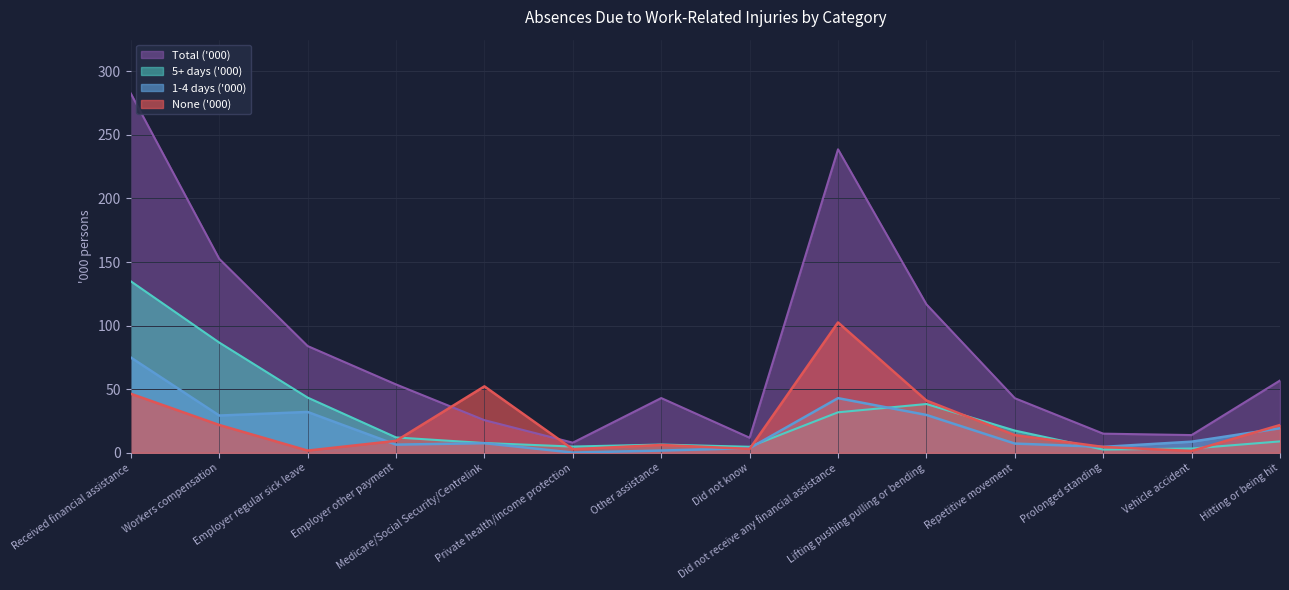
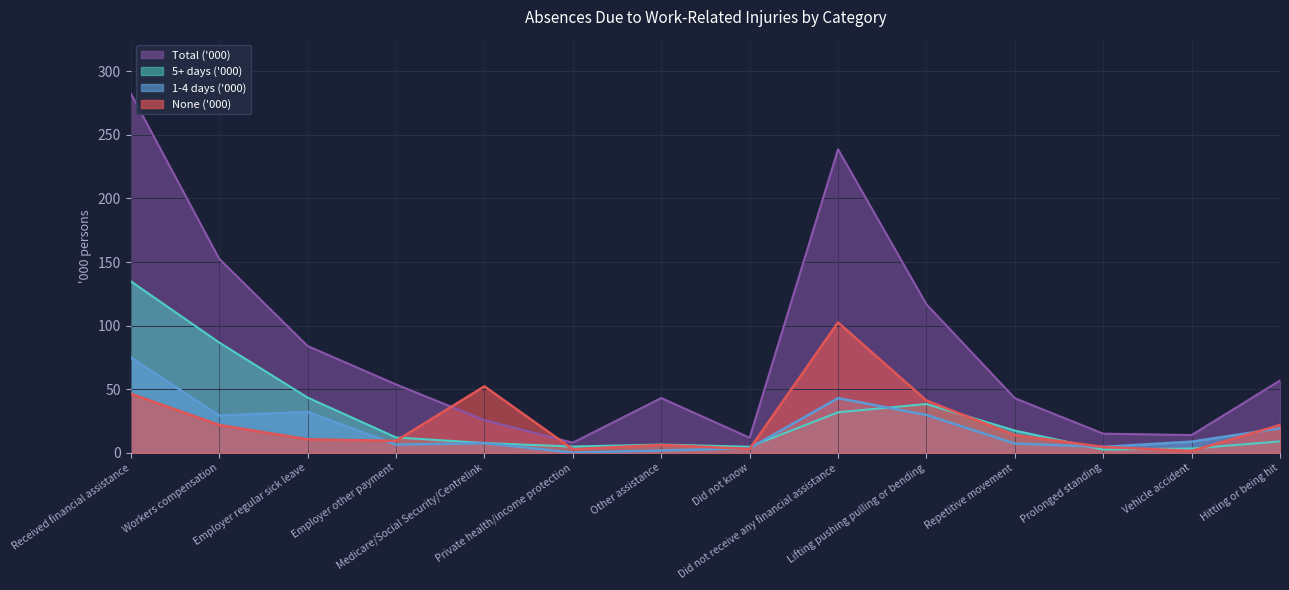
  {
    "Total ('000)": {
      "Received financial assistance": 282,
      "Workers compensation": 152,
      "Employer regular sick leave": 84,
      "Employer other payment": 54,
      "Medicare/Social Security/Centrelink": 26,
      "Private health/income protection": 8,
      "Other assistance": 43,
      "Did not know": 12,
      "Did not receive any financial assistance": 239,
      "Lifting pushing pulling or bending": 117,
      "Repetitive movement": 43,
      "Prolonged standing": 15,
      "Vehicle accident": 14,
      "Hitting or being hit": 57
    },
    "None ('000)": {
      "Received financial assistance": 46,
      "Workers compensation": 22,
-     "Employer regular sick leave": 2,
+     "Employer regular sick leave": 11,
      "Employer other payment": 9,
      "Medicare/Social Security/Centrelink": 52,
      "Private health/income protection": 3,
      "Did not receive any financial assistance": 102,
      "Lifting pushing pulling or bending": 41,
      "Repetitive movement": 14,
      "Hitting or being hit": 22
    }
  }
